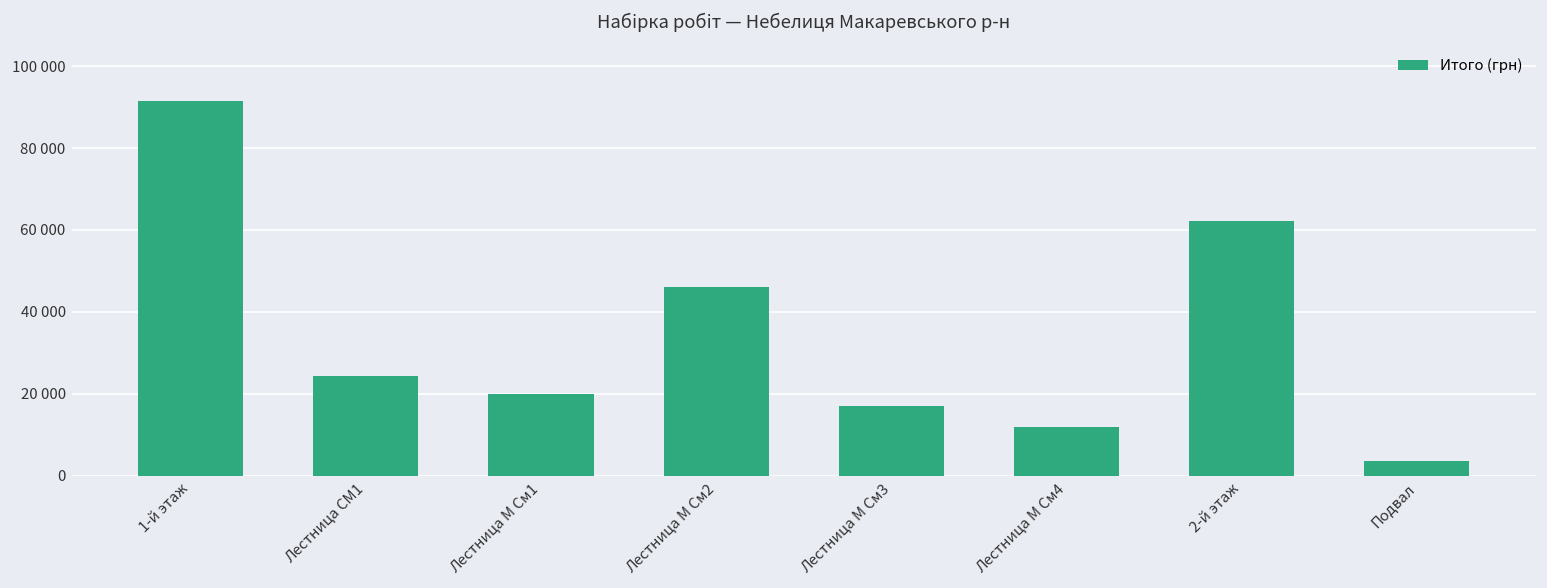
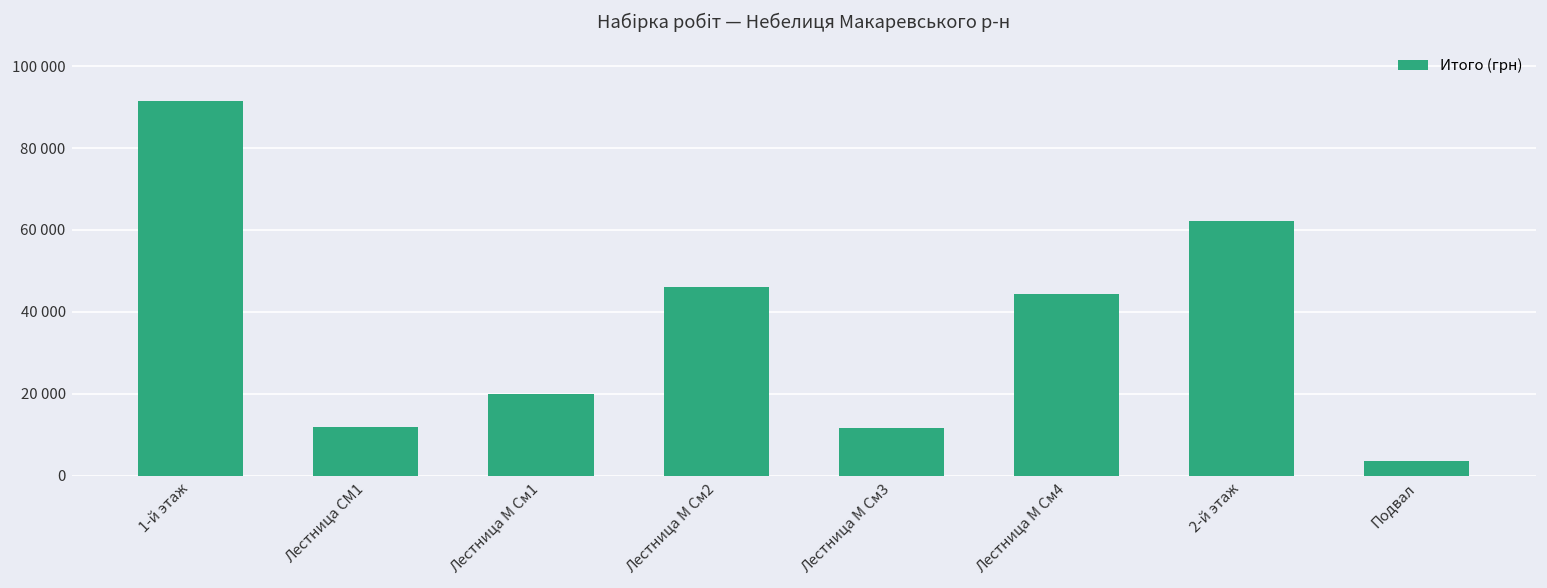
  {
    "1-й этаж": 91000,
-   "Лестница СМ1": 24000,
+   "Лестница СМ1": 12000,
    "Лестница М См1": 20000,
    "Лестница М См2": 46000,
-   "Лестница М См3": 17000,
-   "Лестница М См4": 12000,
+   "Лестница М См3": 12000,
+   "Лестница М См4": 44000,
    "2-й этаж": 62000,
    "Подвал": 4000
  }
